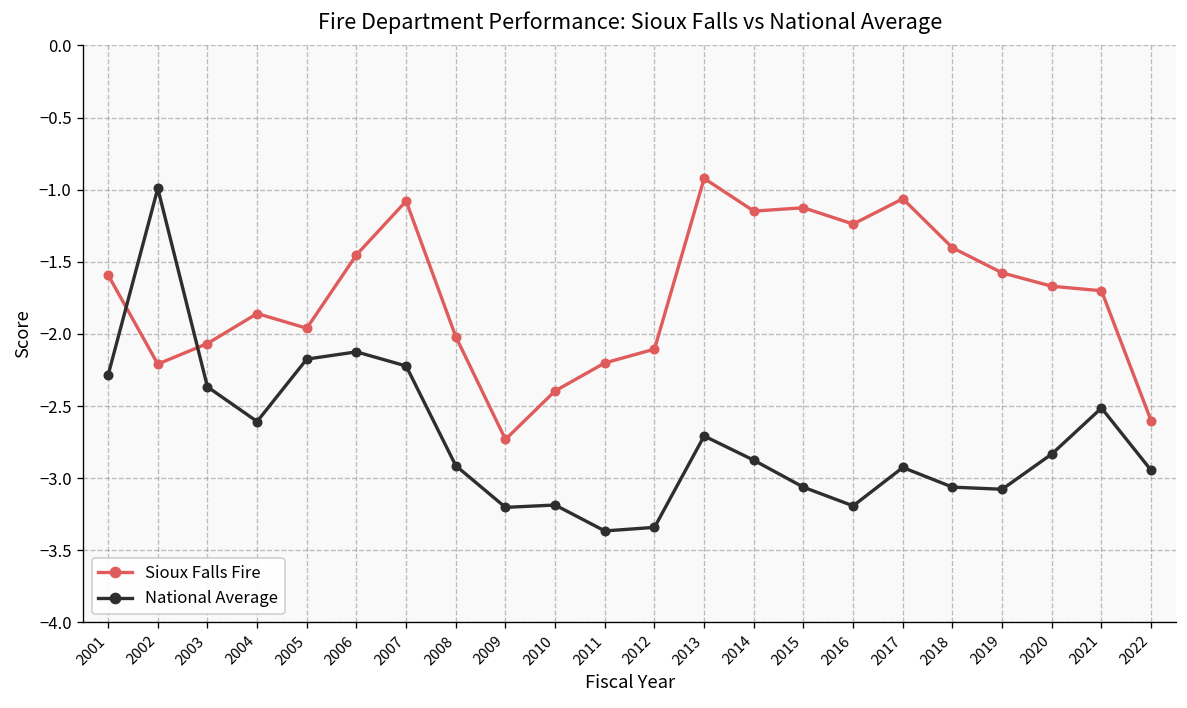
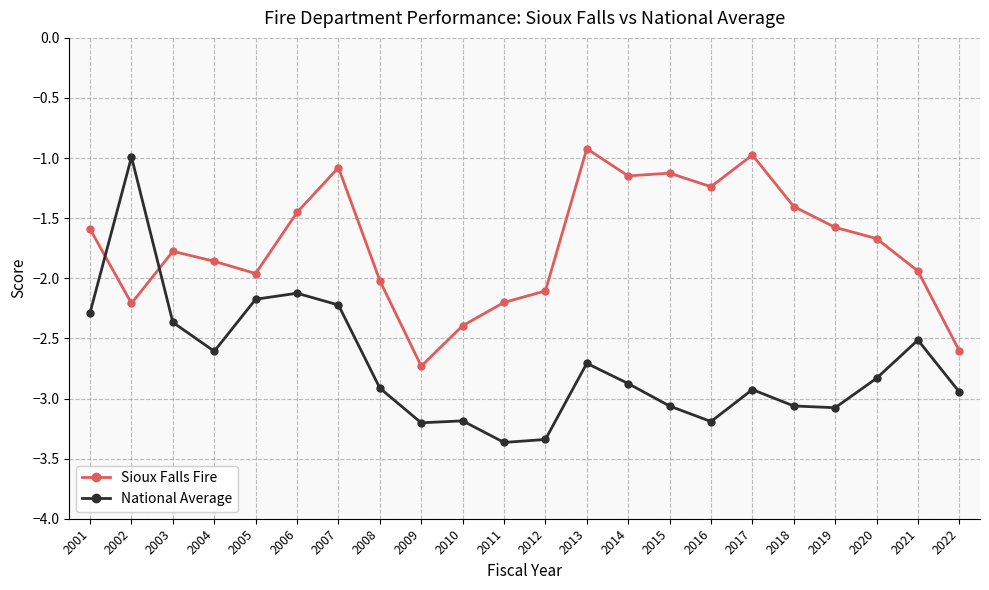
  {
    "Sioux Falls Fire": {
      "2001": -1.59,
      "2002": -2.21,
-     "2003": -2.07,
+     "2003": -1.78,
      "2004": -1.86,
      "2005": -1.96,
      "2006": -1.45,
      "2007": -1.08,
      "2008": -2.02,
      "2009": -2.73,
      "2010": -2.39,
      "2011": -2.20,
      "2012": -2.11,
      "2013": -0.92,
      "2014": -1.15,
      "2015": -1.12,
      "2016": -1.24,
-     "2017": -1.06,
+     "2017": -0.97,
      "2018": -1.40,
      "2019": -1.58,
      "2020": -1.67,
-     "2021": -1.70,
+     "2021": -1.94,
      "2022": -2.60
    },
    "National Average": {
      "2001": -2.28,
      "2002": -0.99,
      "2003": -2.37,
      "2004": -2.61,
      "2005": -2.17,
      "2006": -2.12,
      "2007": -2.22,
      "2008": -2.91,
      "2009": -3.20,
      "2010": -3.19,
      "2011": -3.37,
      "2012": -3.34,
      "2013": -2.71,
      "2014": -2.88,
      "2015": -3.06,
      "2016": -3.19,
      "2017": -2.93,
      "2018": -3.06,
      "2019": -3.08,
      "2020": -2.83,
      "2021": -2.51,
      "2022": -2.95
    }
  }
